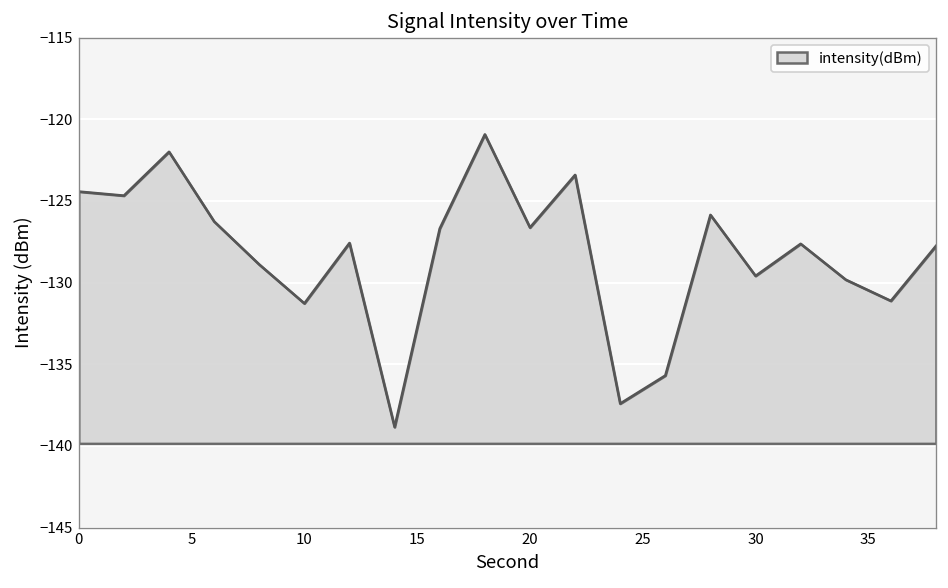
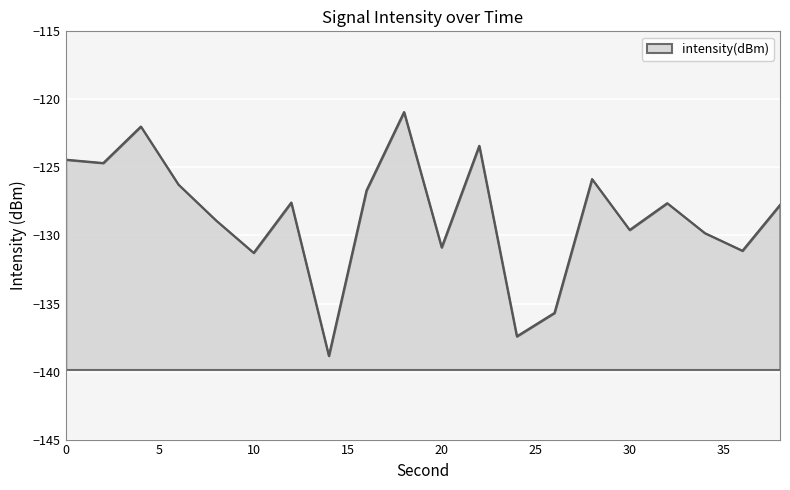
  {
    "0": -124.4,
    "10": -131.3,
-   "20": -126.6,
+   "20": -130.9,
    "30": -129.6
  }
